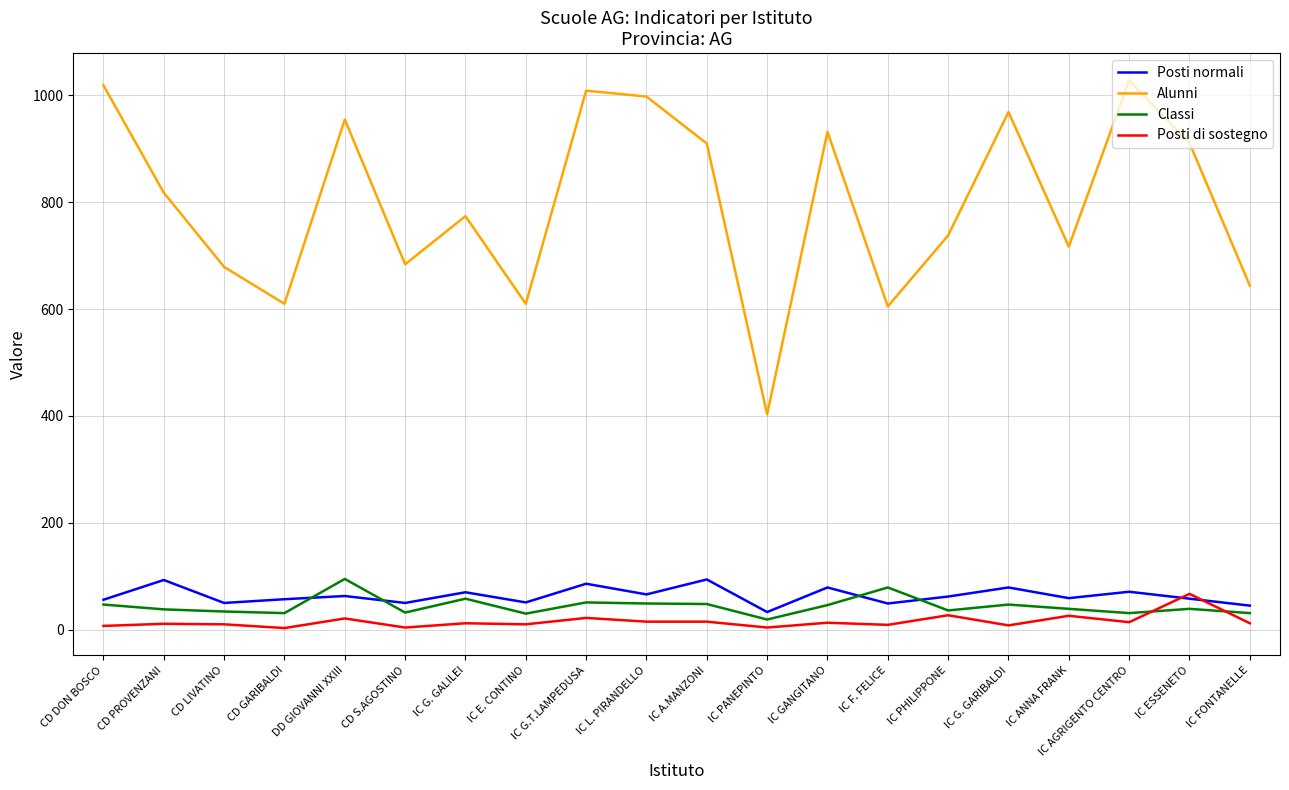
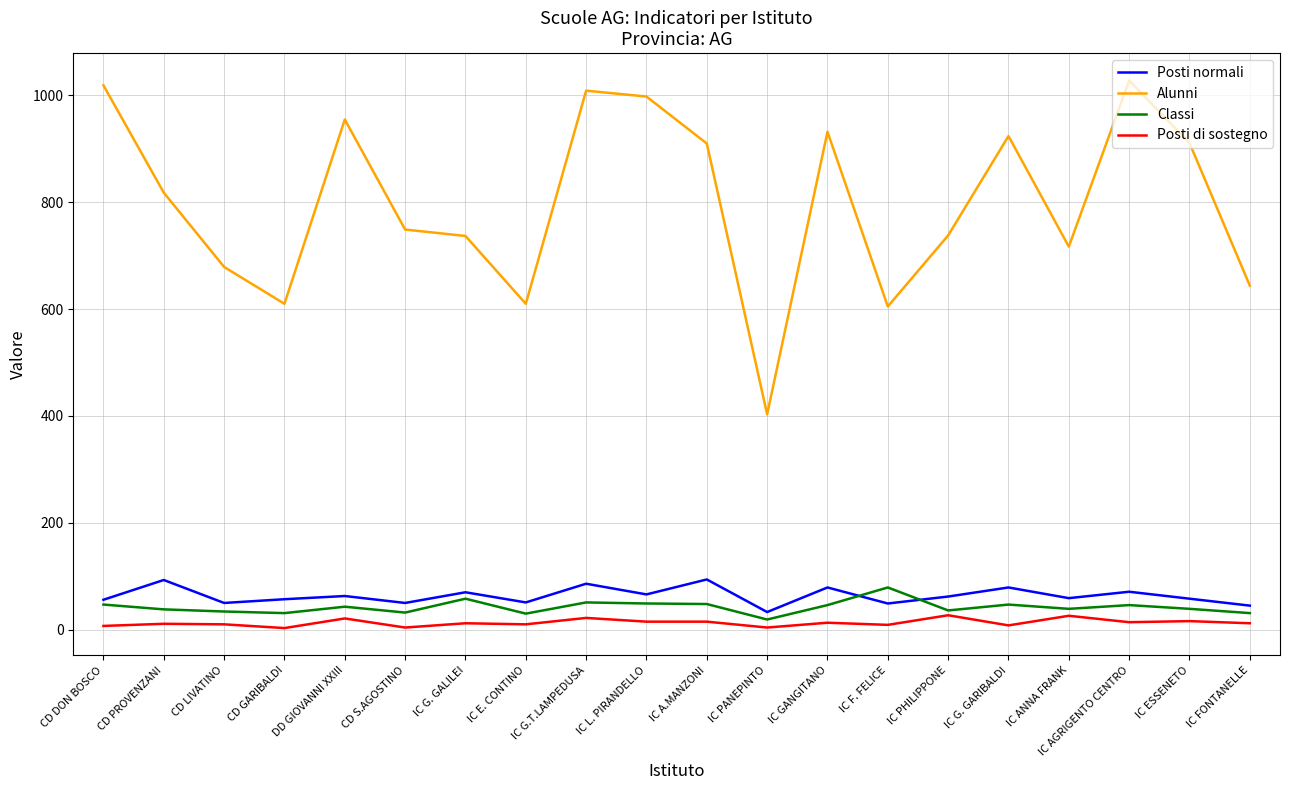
  {
    "Posti normali": {
      "CD DON BOSCO": 60,
      "CD PROVENZANI": 90,
      "CD LIVATINO": 50,
      "CD GARIBALDI": 60,
      "DD GIOVANNI XXIII": 60,
      "CD S.AGOSTINO": 50,
      "IC G. GALILEI": 70,
      "IC E. CONTINO": 50,
      "IC G.T.LAMPEDUSA": 90,
      "IC L. PIRANDELLO": 70,
      "IC A.MANZONI": 90,
      "IC PANEPINTO": 30,
      "IC GANGITANO": 80,
      "IC F. FELICE": 50,
      "IC PHILIPPONE": 60,
      "IC G. GARIBALDI": 80,
      "IC ANNA FRANK": 60,
      "IC AGRIGENTO CENTRO": 70,
      "IC ESSENETO": 60,
      "IC FONTANELLE": 50
    },
    "Alunni": {
      "CD DON BOSCO": 1020,
      "CD PROVENZANI": 820,
      "CD LIVATINO": 680,
      "CD GARIBALDI": 610,
      "DD GIOVANNI XXIII": 960,
-     "CD S.AGOSTINO": 680,
-     "IC G. GALILEI": 770,
+     "CD S.AGOSTINO": 750,
+     "IC G. GALILEI": 740,
      "IC E. CONTINO": 610,
      "IC G.T.LAMPEDUSA": 1010,
      "IC L. PIRANDELLO": 1000,
      "IC A.MANZONI": 910,
      "IC PANEPINTO": 400,
      "IC GANGITANO": 930,
      "IC F. FELICE": 610,
      "IC PHILIPPONE": 740,
-     "IC G. GARIBALDI": 970,
+     "IC G. GARIBALDI": 920,
      "IC ANNA FRANK": 720,
      "IC FONTANELLE": 640
    },
    "Classi": {
      "CD DON BOSCO": 50,
      "CD PROVENZANI": 40,
      "CD LIVATINO": 30,
      "CD GARIBALDI": 30,
-     "DD GIOVANNI XXIII": 100,
+     "DD GIOVANNI XXIII": 40,
      "CD S.AGOSTINO": 30,
      "IC G. GALILEI": 60,
      "IC E. CONTINO": 30,
      "IC G.T.LAMPEDUSA": 50,
      "IC L. PIRANDELLO": 50,
      "IC A.MANZONI": 50,
      "IC PANEPINTO": 20,
      "IC GANGITANO": 50,
      "IC F. FELICE": 80,
      "IC PHILIPPONE": 40,
      "IC G. GARIBALDI": 50,
      "IC ANNA FRANK": 40,
-     "IC AGRIGENTO CENTRO": 30,
+     "IC AGRIGENTO CENTRO": 50,
      "IC ESSENETO": 40,
      "IC FONTANELLE": 30
    },
    "Posti di sostegno": {
      "CD DON BOSCO": 10,
      "CD PROVENZANI": 10,
      "CD LIVATINO": 10,
      "CD GARIBALDI": 0,
      "DD GIOVANNI XXIII": 20,
      "CD S.AGOSTINO": 0,
      "IC G. GALILEI": 10,
      "IC E. CONTINO": 10,
      "IC G.T.LAMPEDUSA": 20,
      "IC L. PIRANDELLO": 20,
      "IC A.MANZONI": 20,
      "IC PANEPINTO": 0,
      "IC GANGITANO": 10,
      "IC F. FELICE": 10,
      "IC PHILIPPONE": 30,
      "IC G. GARIBALDI": 10,
      "IC ANNA FRANK": 30,
      "IC AGRIGENTO CENTRO": 10,
-     "IC ESSENETO": 70,
+     "IC ESSENETO": 20,
      "IC FONTANELLE": 10
    }
  }
